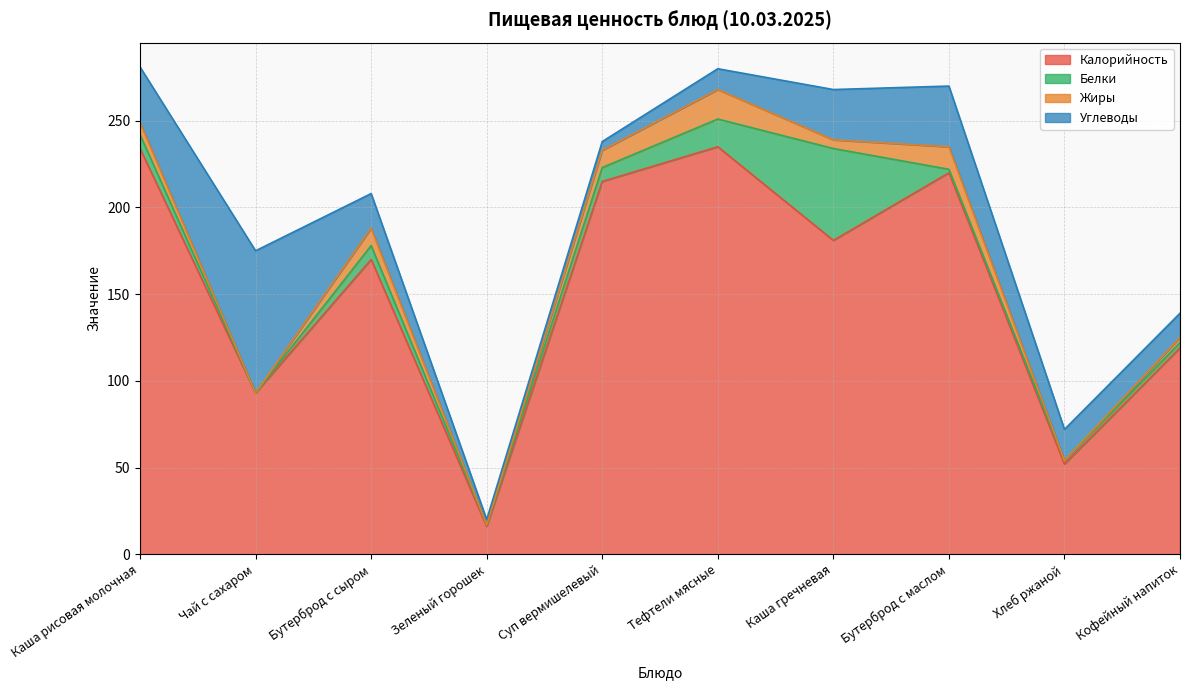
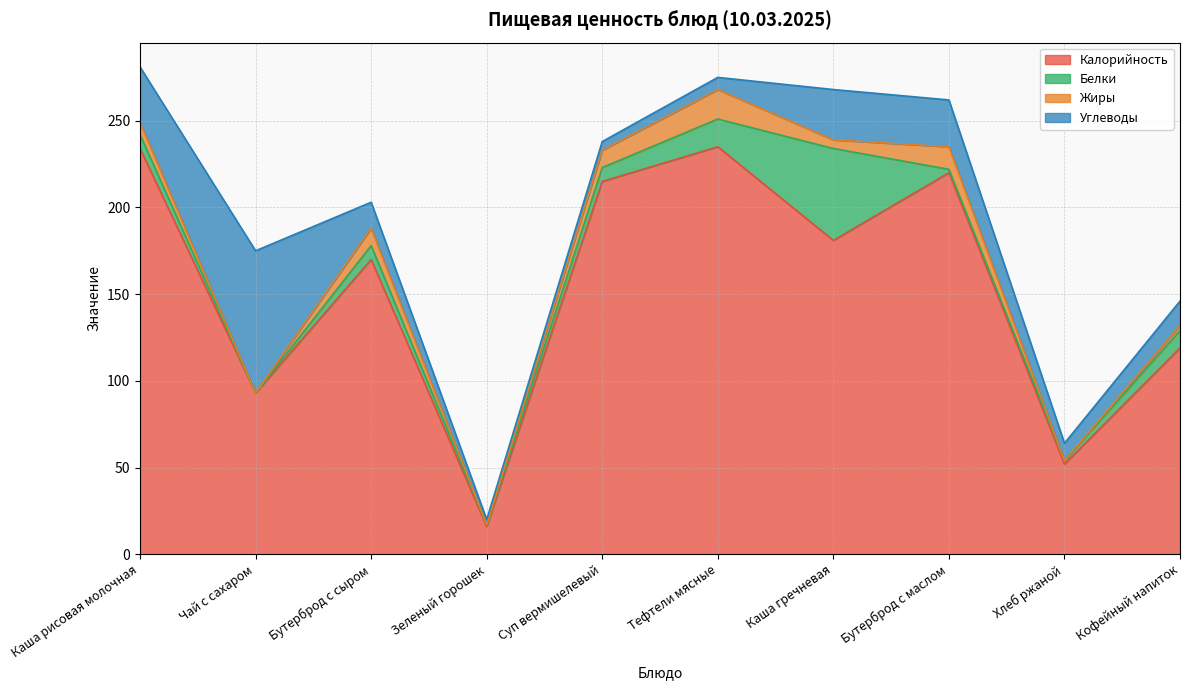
  {
    "Белки": {
      "Каша рисовая молочная": 8,
      "Бутерброд с сыром": 8,
      "Суп вермишелевый": 8,
      "Тефтели мясные": 16,
      "Каша гречневая": 53,
      "Бутерброд с маслом": 2,
-     "Кофейный напиток": 3
+     "Кофейный напиток": 10
    },
    "Углеводы": {
      "Каша рисовая молочная": 32,
      "Чай с сахаром": 82,
-     "Бутерброд с сыром": 20,
+     "Бутерброд с сыром": 15,
      "Зеленый горошек": 3,
      "Суп вермишелевый": 5,
-     "Тефтели мясные": 12,
+     "Тефтели мясные": 7,
      "Каша гречневая": 29,
-     "Бутерброд с маслом": 35,
-     "Хлеб ржаной": 18,
+     "Бутерброд с маслом": 27,
+     "Хлеб ржаной": 10,
      "Кофейный напиток": 14
    }
  }
